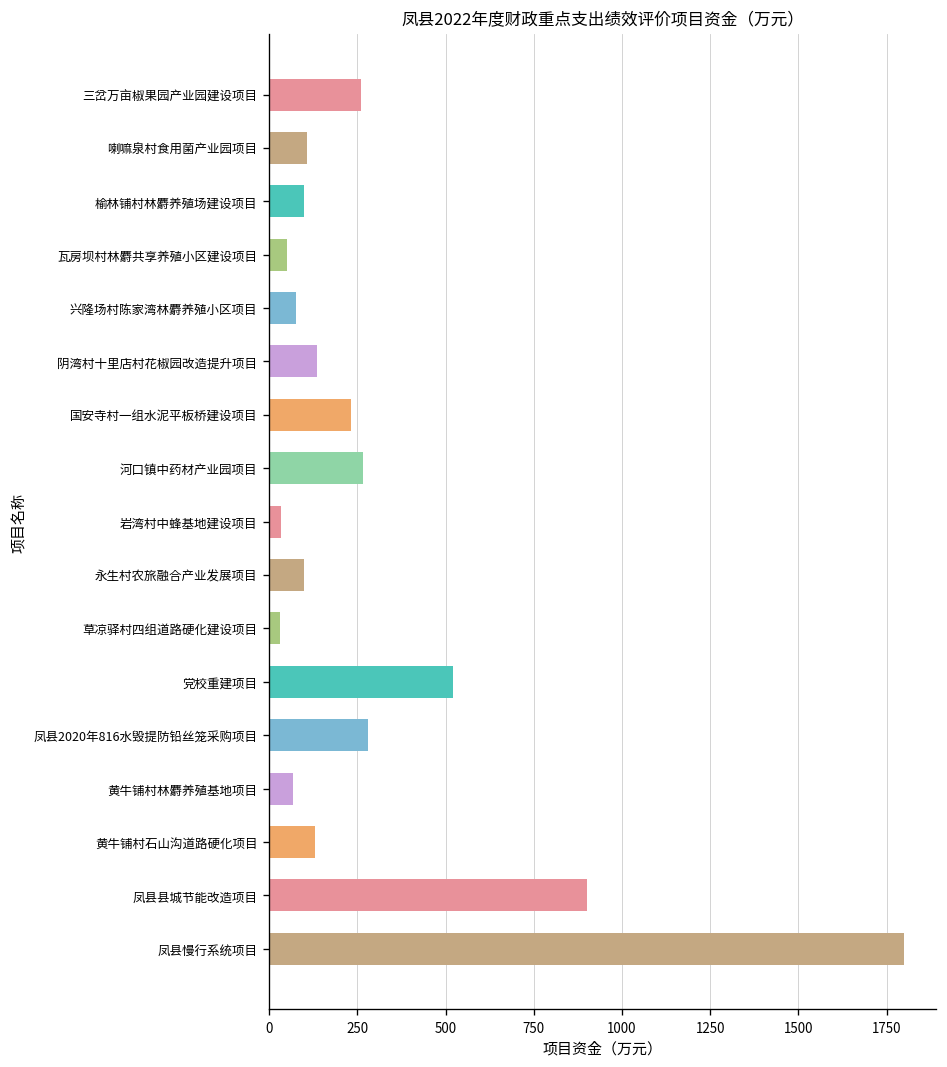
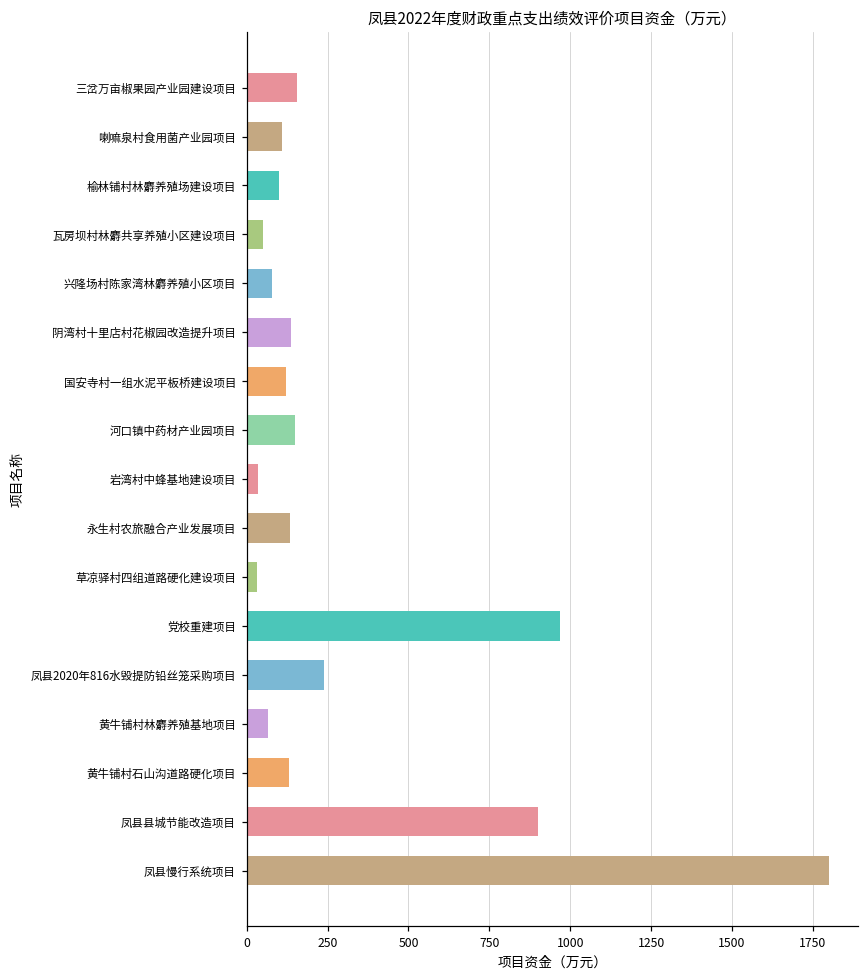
  {
-   "三岔万亩椒果园产业园建设项目": 260,
+   "三岔万亩椒果园产业园建设项目": 160,
    "喇嘛泉村食用菌产业园项目": 110,
    "榆林铺村林麝养殖场建设项目": 100,
    "瓦房坝村林麝共享养殖小区建设项目": 50,
    "兴隆场村陈家湾林麝养殖小区项目": 80,
    "阴湾村十里店村花椒园改造提升项目": 140,
-   "国安寺村一组水泥平板桥建设项目": 230,
-   "河口镇中药材产业园项目": 270,
+   "国安寺村一组水泥平板桥建设项目": 120,
+   "河口镇中药材产业园项目": 150,
    "岩湾村中蜂基地建设项目": 40,
-   "永生村农旅融合产业发展项目": 100,
+   "永生村农旅融合产业发展项目": 140,
    "草凉驿村四组道路硬化建设项目": 30,
-   "党校重建项目": 520,
-   "凤县2020年816水毁提防铅丝笼采购项目": 280,
+   "党校重建项目": 970,
+   "凤县2020年816水毁提防铅丝笼采购项目": 240,
    "黄牛铺村林麝养殖基地项目": 70,
    "黄牛铺村石山沟道路硬化项目": 130,
    "凤县县城节能改造项目": 900,
    "凤县慢行系统项目": 1800
  }
